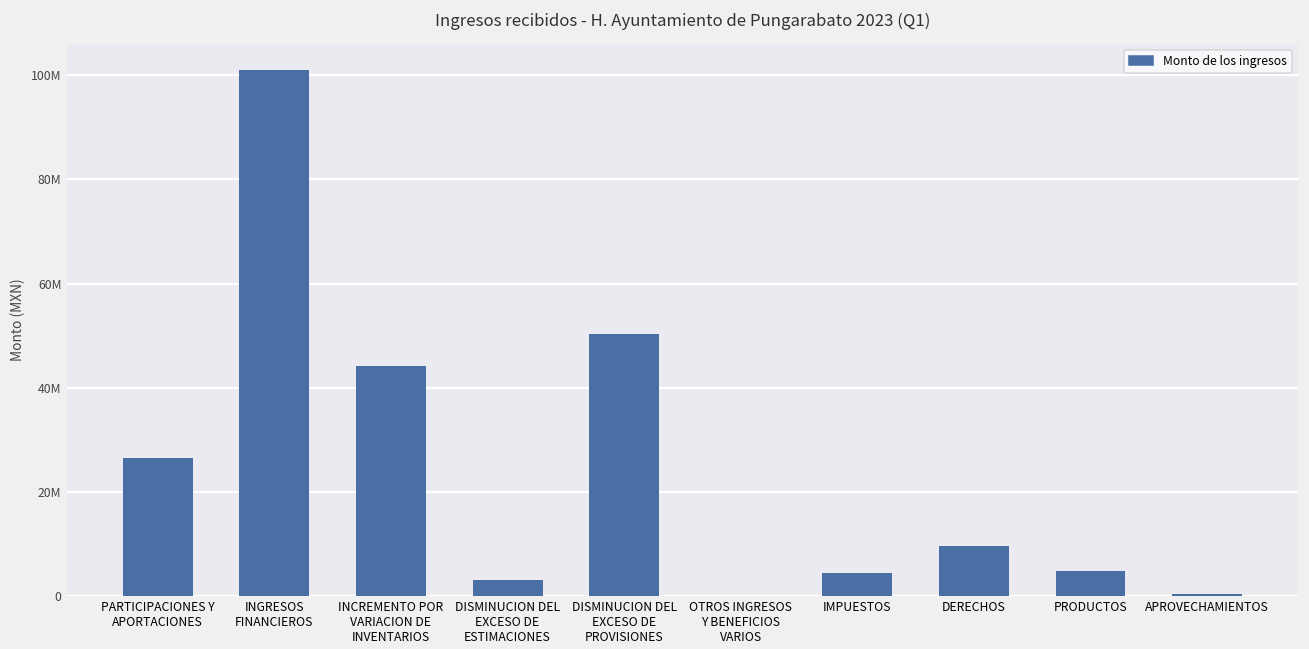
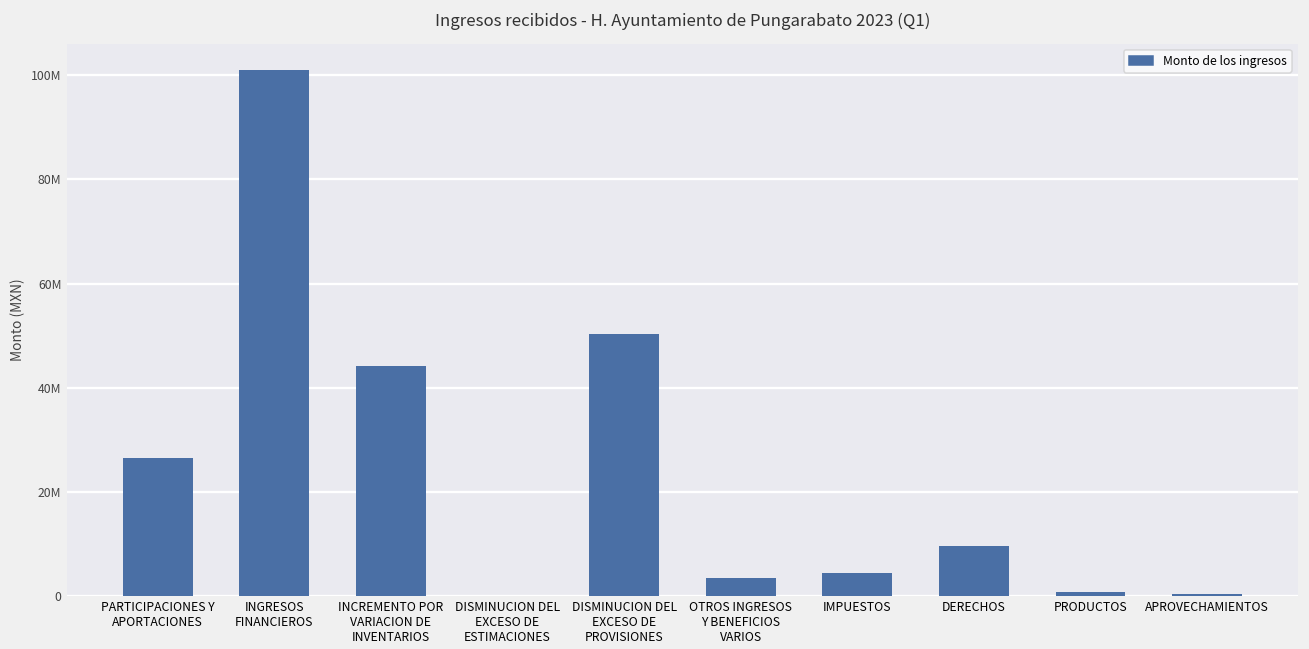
  {
    "PARTICIPACIONES Y APORTACIONES": 26000000,
    "INGRESOS FINANCIEROS": 101000000,
    "INCREMENTO POR VARIACION DE INVENTARIOS": 44000000,
-   "DISMINUCION DEL EXCESO DE ESTIMACIONES": 3000000,
+   "DISMINUCION DEL EXCESO DE ESTIMACIONES": 0,
    "DISMINUCION DEL EXCESO DE PROVISIONES": 50000000,
-   "OTROS INGRESOS Y BENEFICIOS VARIOS": 0,
+   "OTROS INGRESOS Y BENEFICIOS VARIOS": 3000000,
    "IMPUESTOS": 4000000,
    "DERECHOS": 10000000,
-   "PRODUCTOS": 5000000
+   "PRODUCTOS": 1000000
  }
